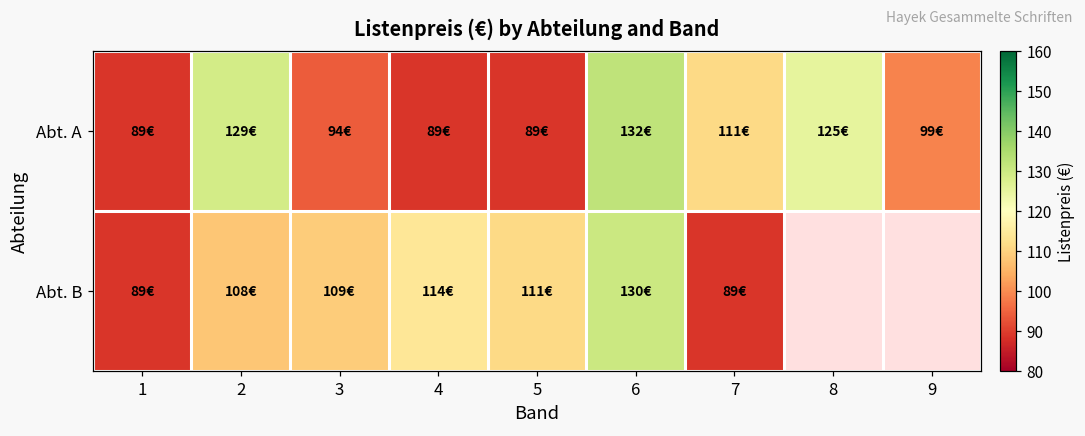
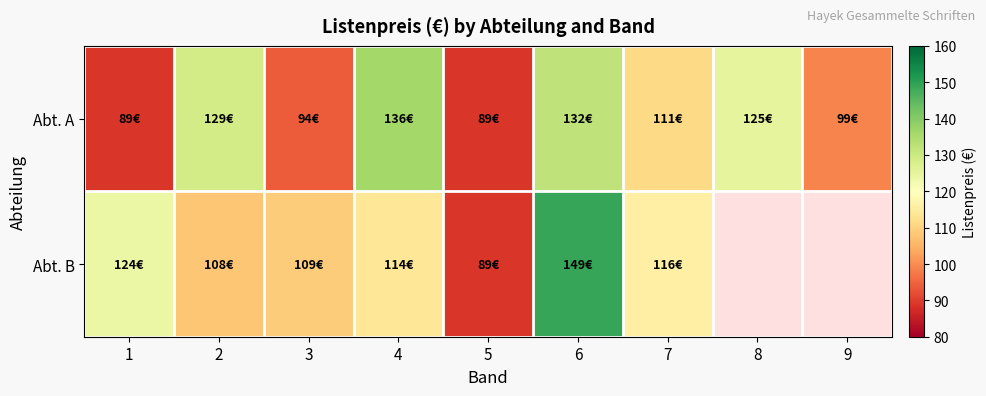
  {
    "Abt. A": {
      "1": "89€",
      "2": "129€",
      "3": "94€",
-     "4": "89€",
+     "4": "136€",
      "5": "89€",
      "6": "132€",
      "7": "111€",
      "8": "125€",
      "9": "99€"
    },
    "Abt. B": {
-     "1": "89€",
+     "1": "124€",
      "2": "108€",
      "3": "109€",
      "4": "114€",
-     "5": "111€",
-     "6": "130€",
-     "7": "89€"
+     "5": "89€",
+     "6": "149€",
+     "7": "116€"
    }
  }
